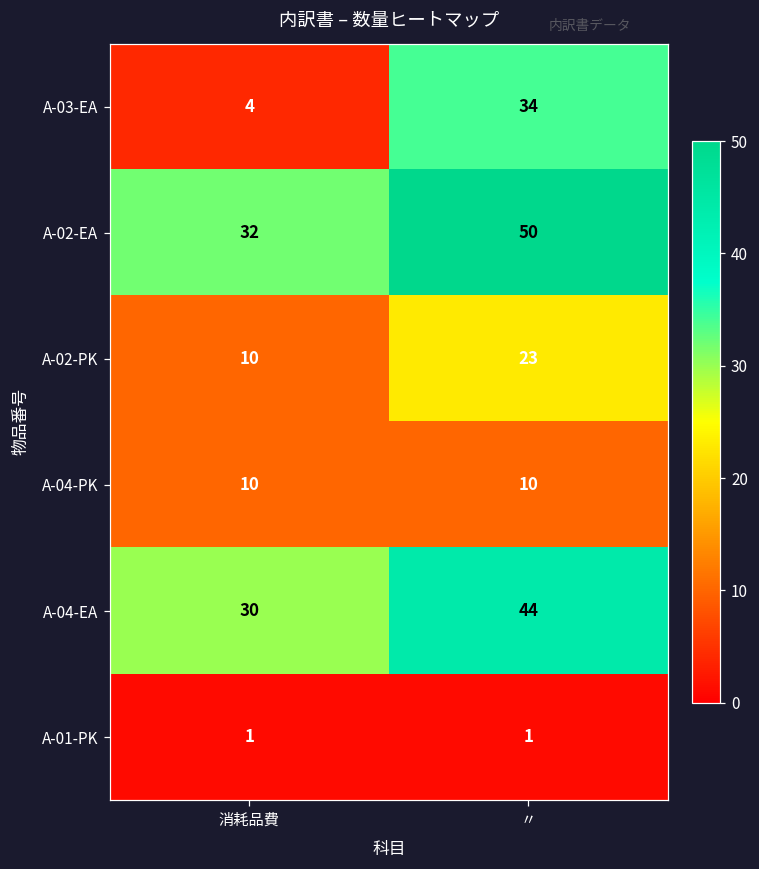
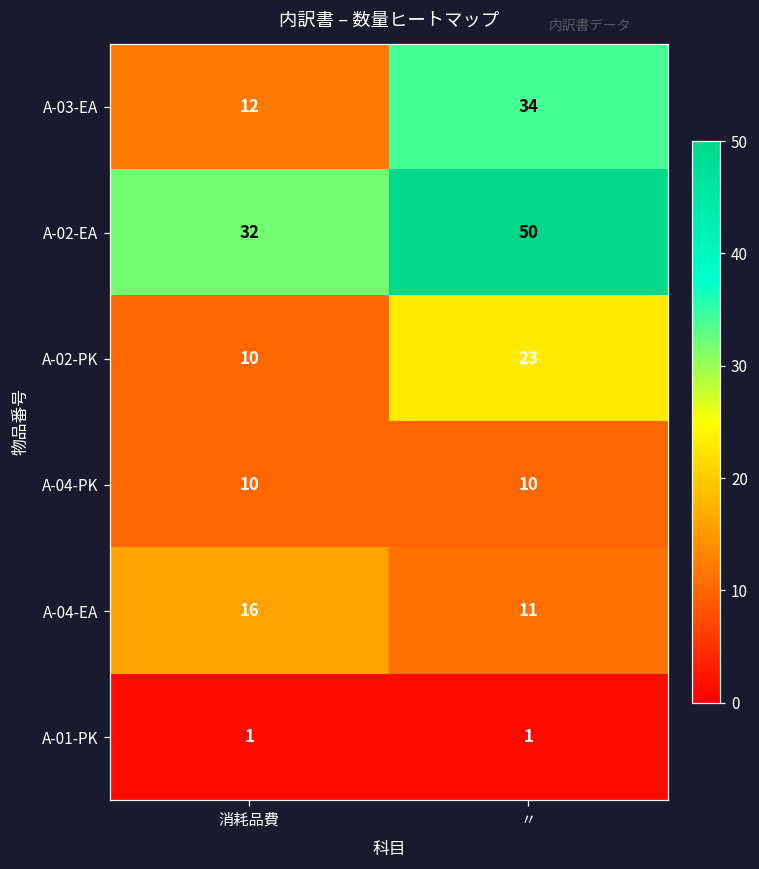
  {
    "A-03-EA": {
-     "消耗品費": 4,
+     "消耗品費": 12,
      "〃": 34
    },
    "A-02-EA": {
      "消耗品費": 32,
      "〃": 50
    },
    "A-02-PK": {
      "消耗品費": 10,
      "〃": 23
    },
    "A-04-PK": {
      "消耗品費": 10,
      "〃": 10
    },
    "A-04-EA": {
-     "消耗品費": 30,
-     "〃": 44
+     "消耗品費": 16,
+     "〃": 11
    },
    "A-01-PK": {
      "消耗品費": 1,
      "〃": 1
    }
  }
